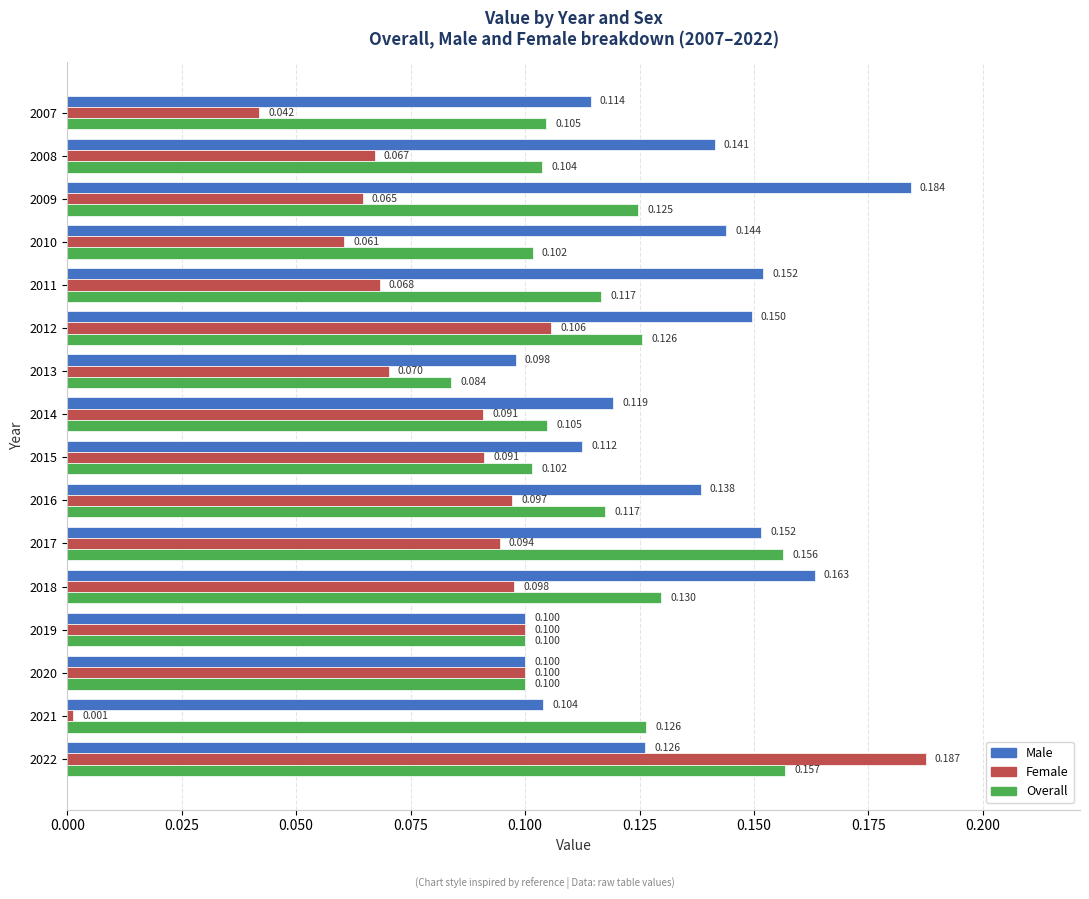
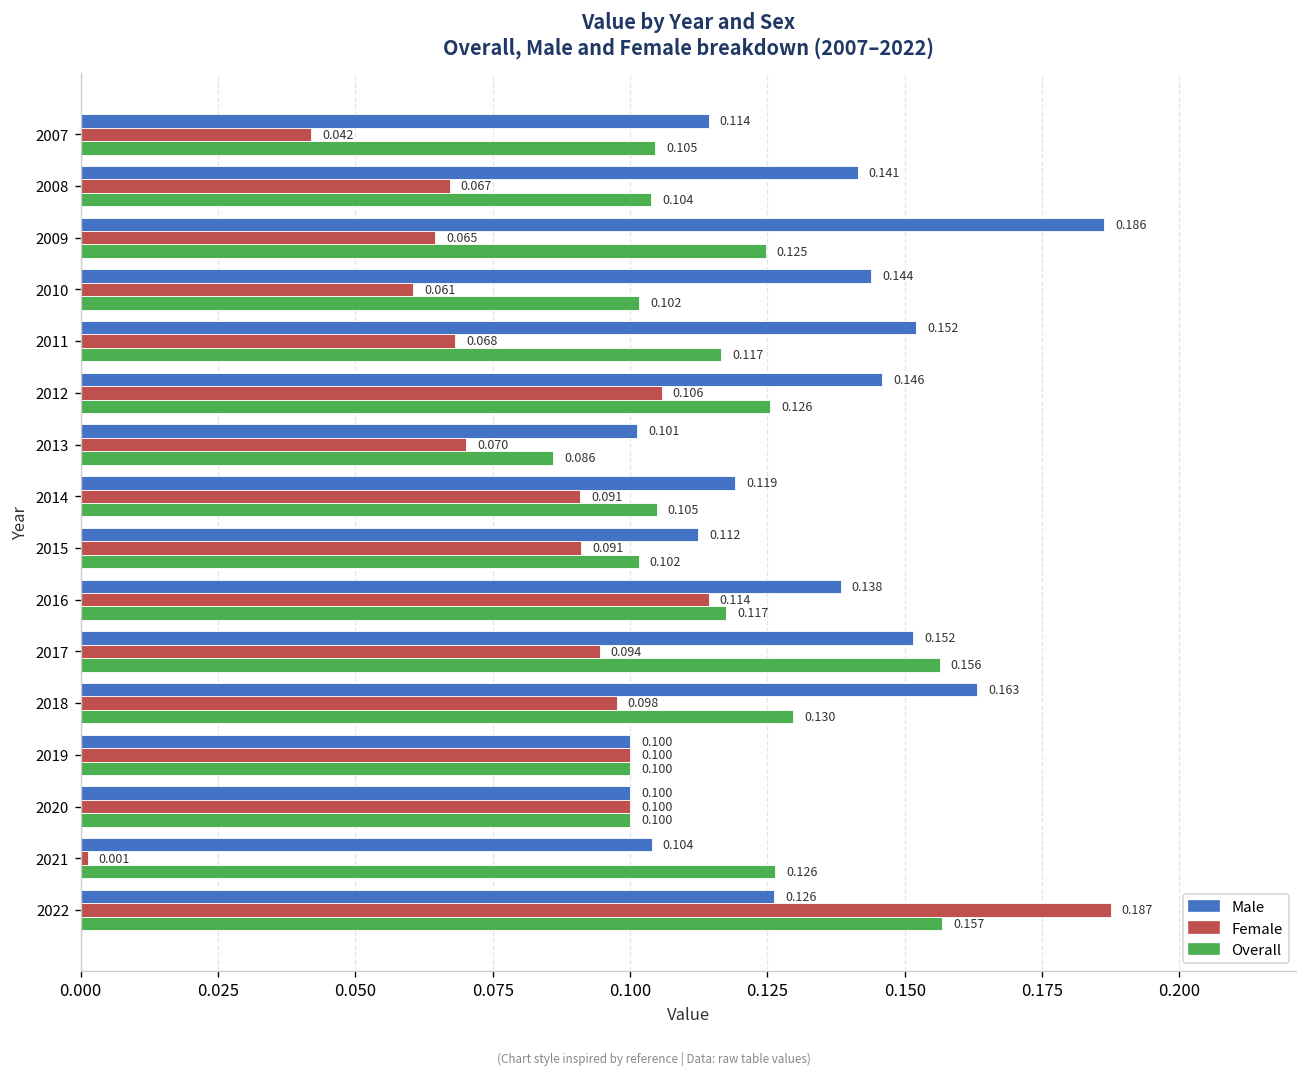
  {
    "Male": {
      "2007": 0.114,
      "2008": 0.141,
-     "2009": 0.184,
+     "2009": 0.186,
      "2010": 0.144,
      "2011": 0.152,
-     "2012": 0.150,
-     "2013": 0.098,
+     "2012": 0.146,
+     "2013": 0.101,
      "2014": 0.119,
      "2015": 0.112,
      "2016": 0.138,
      "2017": 0.152,
      "2018": 0.163,
      "2019": 0.100,
      "2020": 0.100,
      "2021": 0.104,
      "2022": 0.126
    },
    "Female": {
      "2007": 0.042,
      "2008": 0.067,
      "2009": 0.065,
      "2010": 0.061,
      "2011": 0.068,
      "2012": 0.106,
      "2013": 0.070,
      "2014": 0.091,
      "2015": 0.091,
-     "2016": 0.097,
+     "2016": 0.114,
      "2017": 0.094,
      "2018": 0.098,
      "2019": 0.100,
      "2020": 0.100,
      "2021": 0.001,
      "2022": 0.187
    },
    "Overall": {
      "2007": 0.105,
      "2008": 0.104,
      "2009": 0.125,
      "2010": 0.102,
      "2011": 0.117,
      "2012": 0.126,
-     "2013": 0.084,
+     "2013": 0.086,
      "2014": 0.105,
      "2015": 0.102,
      "2016": 0.117,
      "2017": 0.156,
      "2018": 0.130,
      "2019": 0.100,
      "2020": 0.100,
      "2021": 0.126,
      "2022": 0.157
    }
  }
